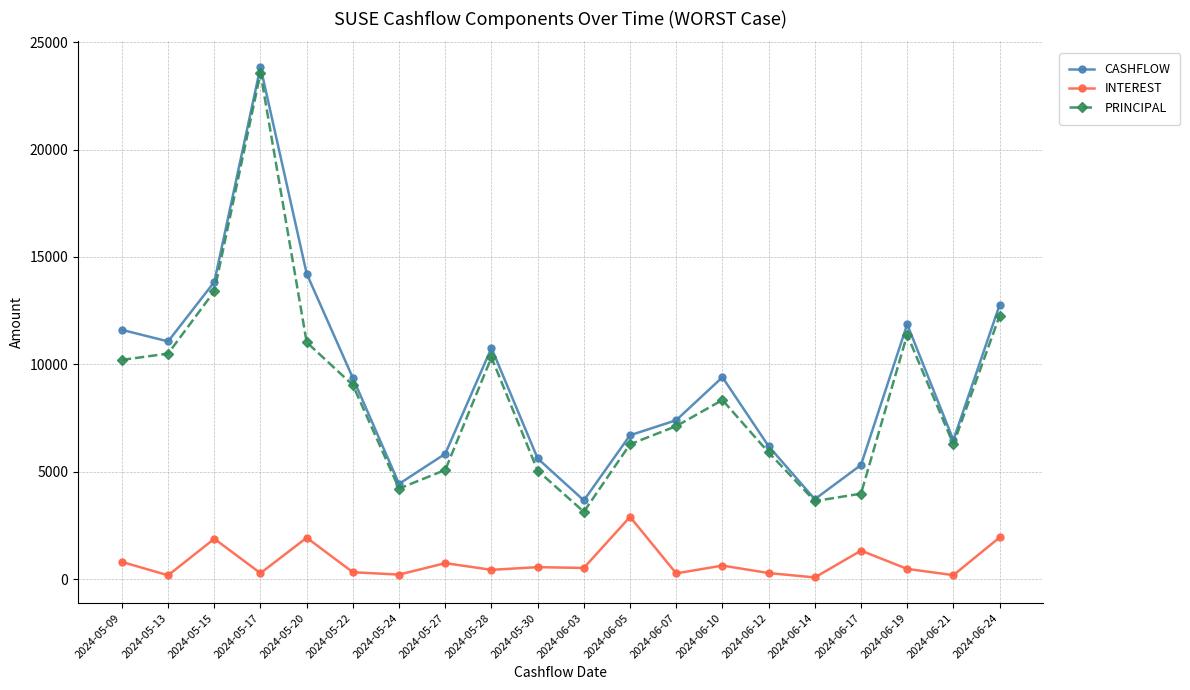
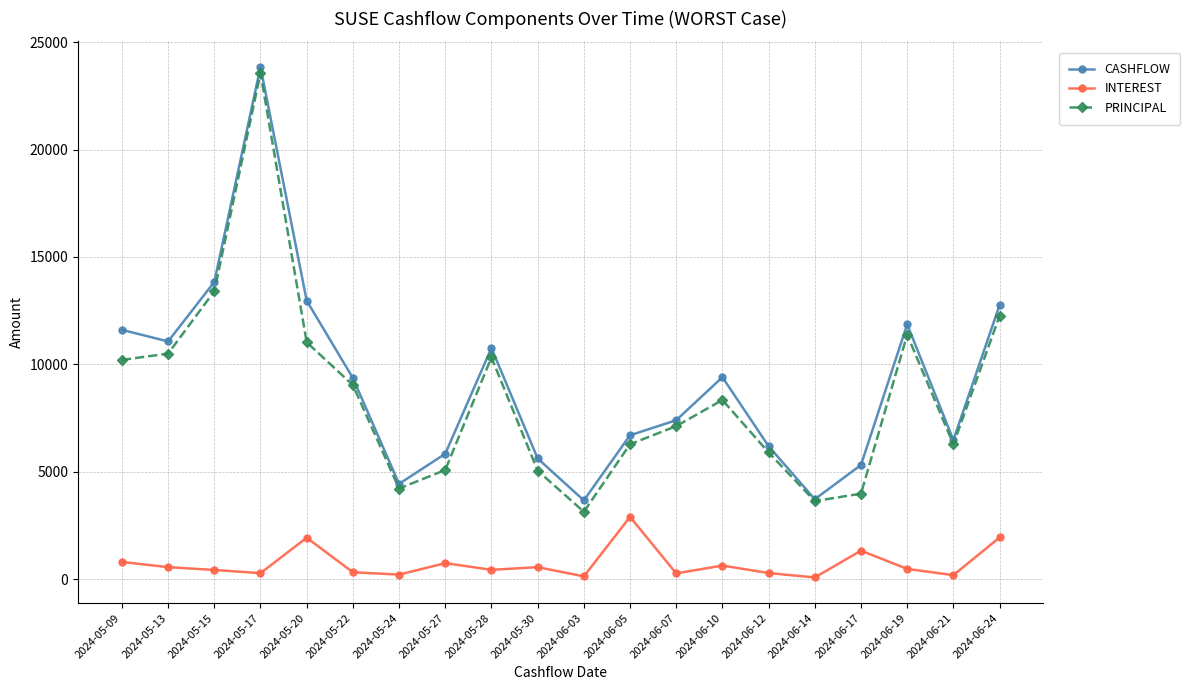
  {
    "CASHFLOW": {
      "2024-05-09": 11600,
      "2024-05-13": 11100,
      "2024-05-15": 13800,
      "2024-05-17": 23800,
-     "2024-05-20": 14200,
+     "2024-05-20": 13000,
      "2024-05-22": 9400,
      "2024-05-24": 4400,
      "2024-05-27": 5800,
      "2024-05-28": 10800,
      "2024-05-30": 5600,
      "2024-06-03": 3700,
      "2024-06-05": 6700,
      "2024-06-07": 7400,
      "2024-06-10": 9400,
      "2024-06-12": 6200,
      "2024-06-17": 5300,
      "2024-06-19": 11900,
      "2024-06-21": 6500,
      "2024-06-24": 12800
    },
    "INTEREST": {
      "2024-05-09": 800,
-     "2024-05-13": 200,
-     "2024-05-15": 1900,
+     "2024-05-13": 600,
+     "2024-05-15": 400,
      "2024-05-17": 300,
      "2024-05-20": 1900,
      "2024-05-22": 300,
      "2024-05-24": 200,
      "2024-05-27": 800,
      "2024-05-28": 400,
      "2024-05-30": 600,
-     "2024-06-03": 500,
+     "2024-06-03": 100,
      "2024-06-05": 2900,
      "2024-06-07": 300,
      "2024-06-10": 600,
      "2024-06-12": 300,
      "2024-06-14": 100,
      "2024-06-17": 1300,
      "2024-06-19": 500,
      "2024-06-21": 200,
      "2024-06-24": 1900
    },
    "PRINCIPAL": {
      "2024-05-09": 10200,
      "2024-05-13": 10500,
      "2024-05-15": 13400,
      "2024-05-17": 23600,
      "2024-05-20": 11000,
      "2024-05-22": 9000,
      "2024-05-24": 4200,
      "2024-05-27": 5100,
      "2024-05-28": 10300,
      "2024-05-30": 5100,
      "2024-06-03": 3100,
      "2024-06-05": 6300,
      "2024-06-07": 7100,
      "2024-06-10": 8300,
      "2024-06-12": 5900,
      "2024-06-17": 4000,
      "2024-06-19": 11400,
      "2024-06-21": 6300,
      "2024-06-24": 12300
    }
  }
